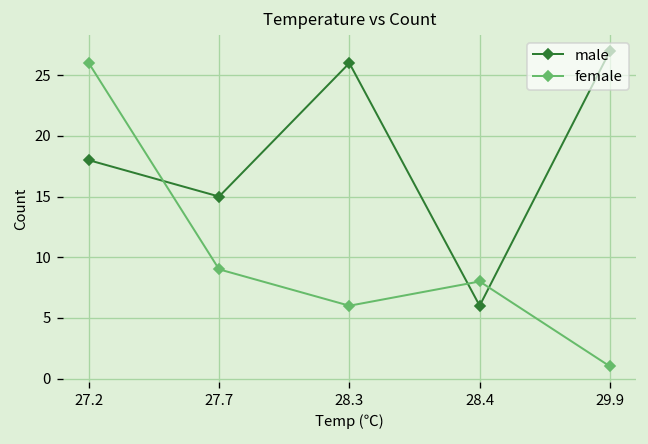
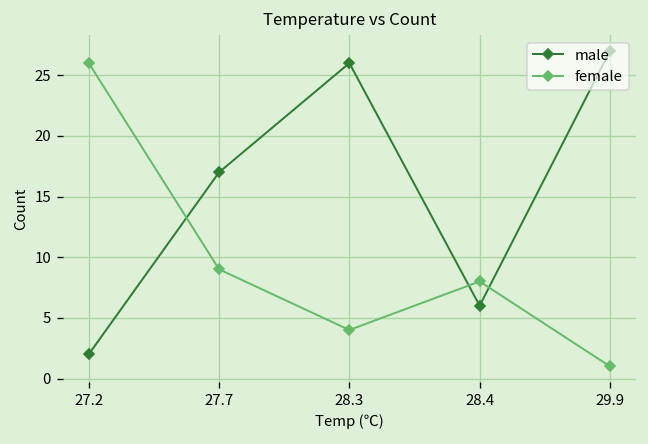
  {
    "male": {
-     "27.2": 18,
-     "27.7": 15,
+     "27.2": 2,
+     "27.7": 17,
      "28.3": 26,
      "28.4": 6
    },
    "female": {
      "27.2": 26,
      "27.7": 9,
-     "28.3": 6,
+     "28.3": 4,
      "28.4": 8,
      "29.9": 1
    }
  }
